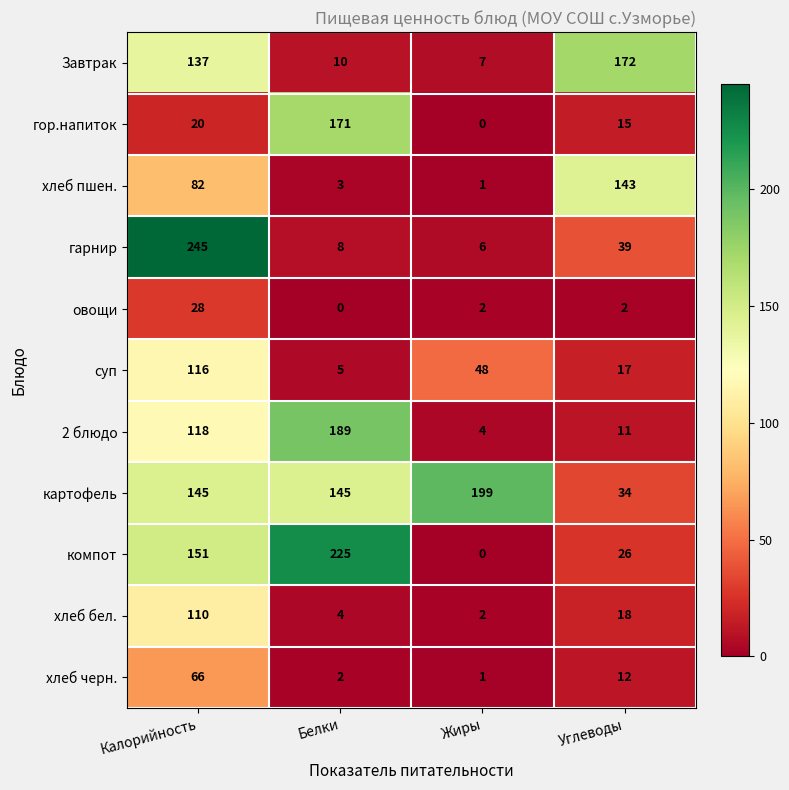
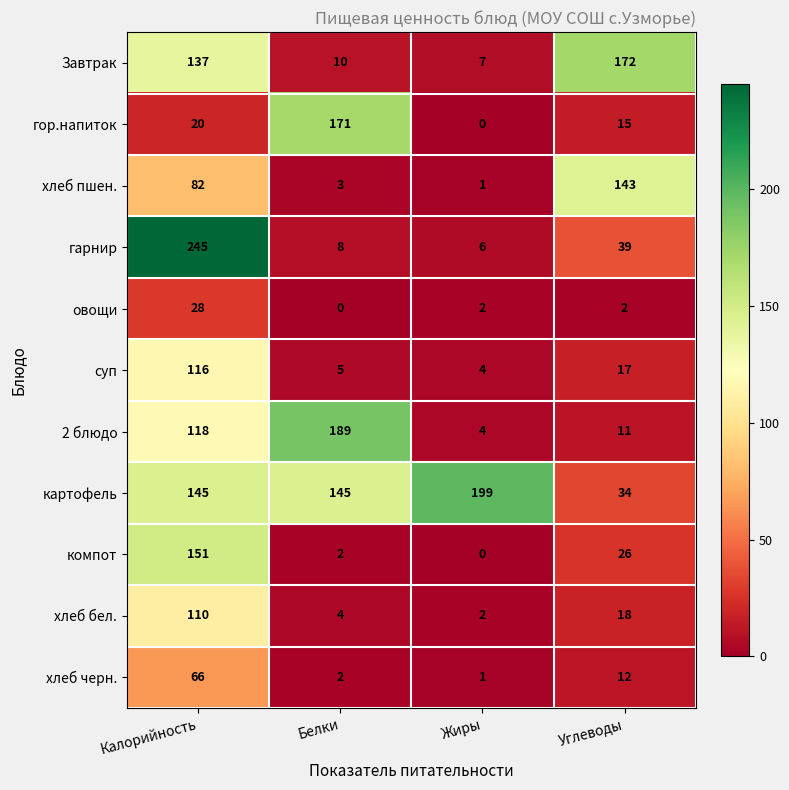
  {
    "Завтрак": {
      "Калорийность": 137,
      "Белки": 10,
      "Жиры": 7,
      "Углеводы": 172
    },
    "гор.напиток": {
      "Калорийность": 20,
      "Белки": 171,
      "Жиры": 0,
      "Углеводы": 15
    },
    "хлеб пшен.": {
      "Калорийность": 82,
      "Белки": 3,
      "Жиры": 1,
      "Углеводы": 143
    },
    "гарнир": {
      "Калорийность": 245,
      "Белки": 8,
      "Жиры": 6,
      "Углеводы": 39
    },
    "овощи": {
      "Калорийность": 28,
      "Белки": 0,
      "Жиры": 2,
      "Углеводы": 2
    },
    "суп": {
      "Калорийность": 116,
      "Белки": 5,
-     "Жиры": 48,
+     "Жиры": 4,
      "Углеводы": 17
    },
    "2 блюдо": {
      "Калорийность": 118,
      "Белки": 189,
      "Жиры": 4,
      "Углеводы": 11
    },
    "картофель": {
      "Калорийность": 145,
      "Белки": 145,
      "Жиры": 199,
      "Углеводы": 34
    },
    "компот": {
      "Калорийность": 151,
-     "Белки": 225,
+     "Белки": 2,
      "Жиры": 0,
      "Углеводы": 26
    },
    "хлеб бел.": {
      "Калорийность": 110,
      "Белки": 4,
      "Жиры": 2,
      "Углеводы": 18
    },
    "хлеб черн.": {
      "Калорийность": 66,
      "Белки": 2,
      "Жиры": 1,
      "Углеводы": 12
    }
  }
